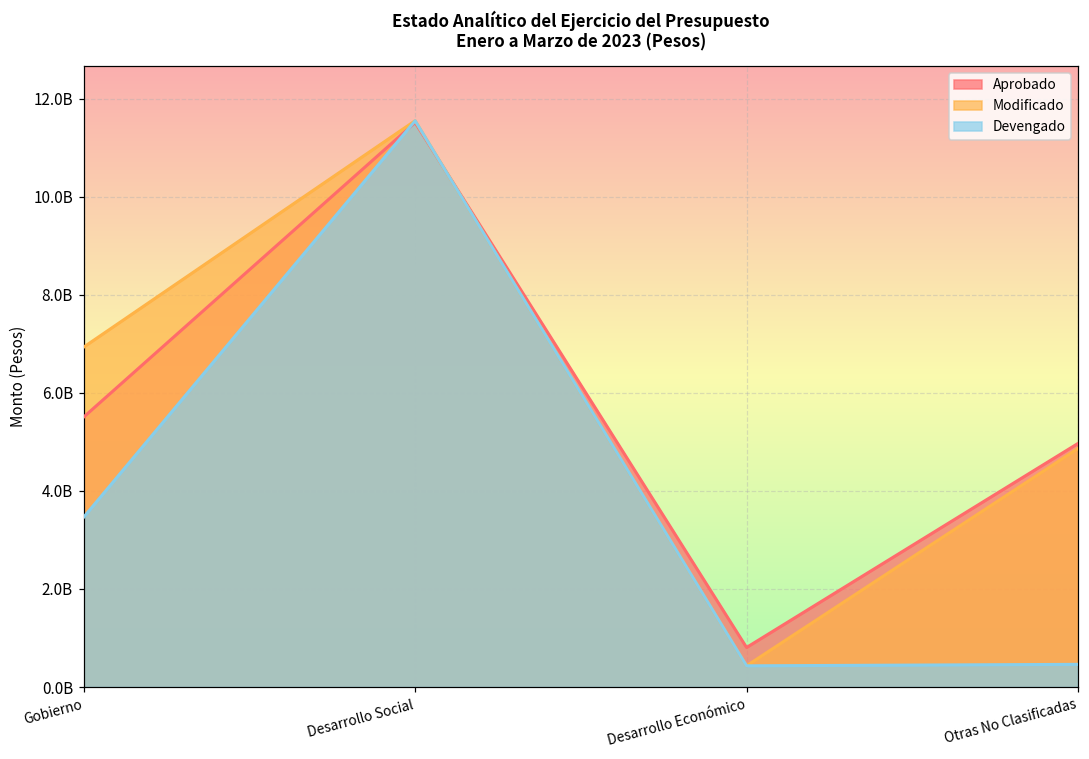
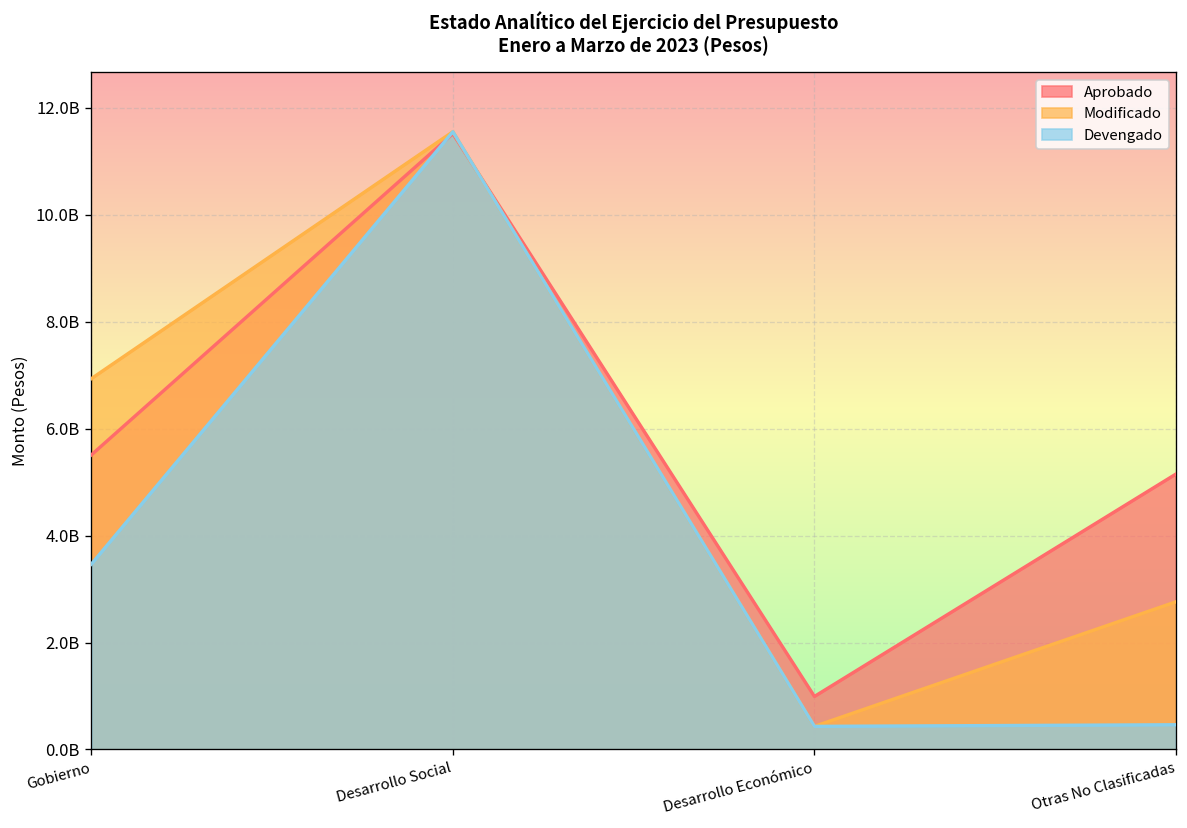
  {
    "Aprobado": {
      "Gobierno": 5500000000,
-     "Desarrollo Económico": 800000000,
-     "Otras No Clasificadas": 5000000000
+     "Desarrollo Económico": 1000000000,
+     "Otras No Clasificadas": 5200000000
    },
    "Modificado": {
      "Gobierno": 6900000000,
-     "Otras No Clasificadas": 4900000000
+     "Otras No Clasificadas": 2800000000
    },
    "Devengado": {
      "Gobierno": 3500000000,
      "Otras No Clasificadas": 500000000
    }
  }
